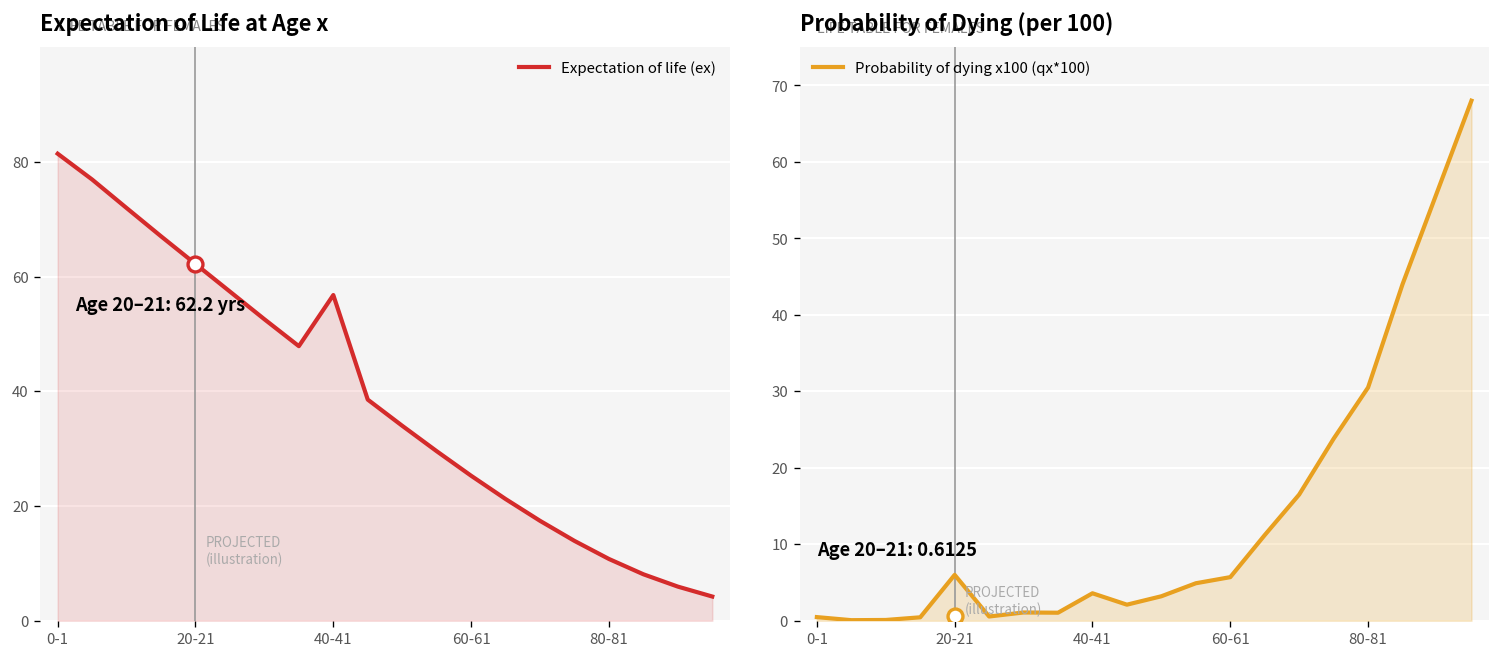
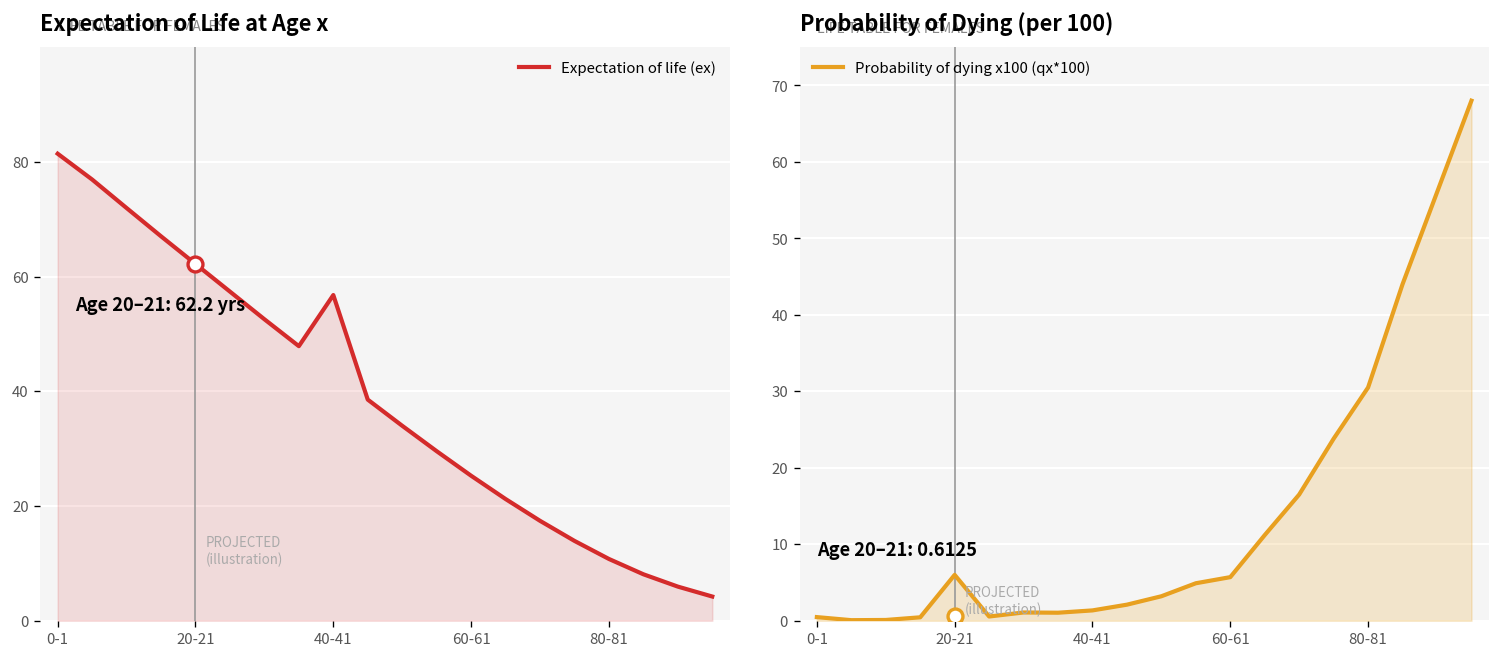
  {
    "Expectation of Life at Age x": {
      "Expectation of life (ex)": {
        "0-1": 81,
        "40-41": 57,
        "60-61": 25,
        "80-81": 11
      }
    },
    "Probability of Dying (per 100)": {
      "Probability of dying x100 (qx*100)": {
        "0-1": 0,
-       "40-41": 4,
+       "40-41": 1,
        "60-61": 6,
        "80-81": 31
      }
    }
  }
